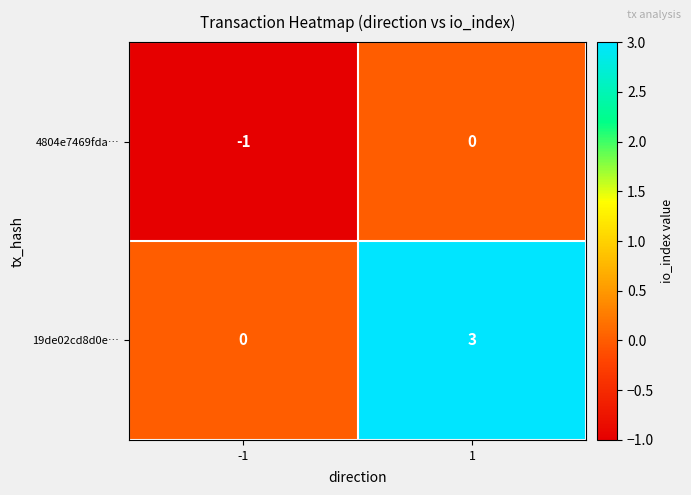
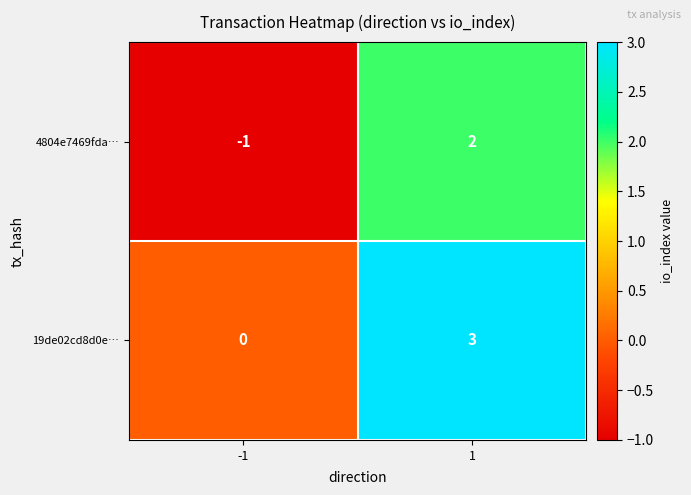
  {
    "4804e7469fda…": {
      "-1": -1,
-     "1": 0
+     "1": 2
    },
    "19de02cd8d0e…": {
      "-1": 0,
      "1": 3
    }
  }
